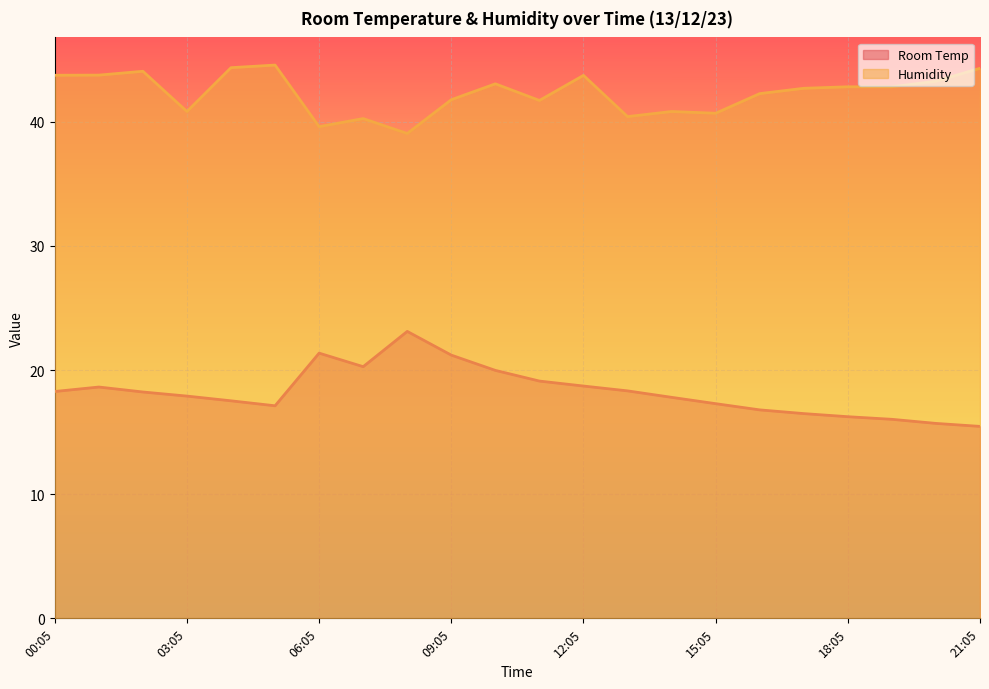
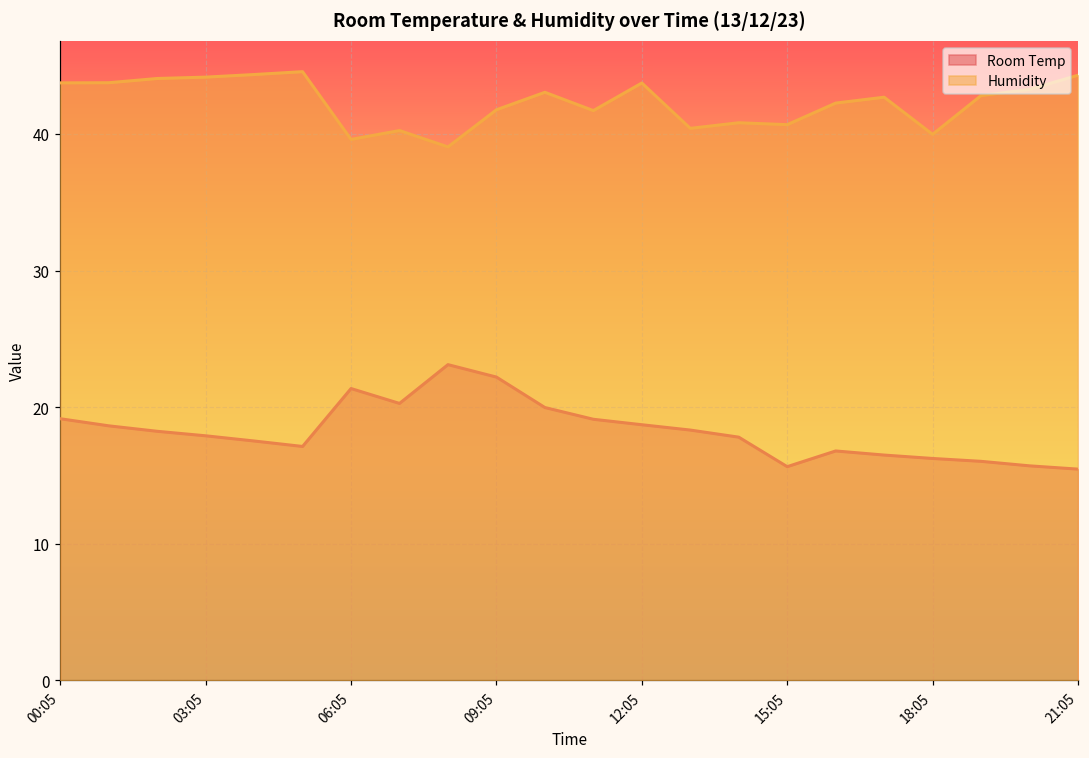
  {
    "Room Temp": {
-     "00:05": 18.3,
+     "00:05": 19.2,
      "03:05": 17.9,
      "06:05": 21.4,
-     "09:05": 21.2,
+     "09:05": 22.2,
      "12:05": 18.7,
-     "15:05": 17.3,
+     "15:05": 15.6,
      "18:05": 16.2,
      "21:05": 15.5
    },
    "Humidity": {
      "00:05": 43.7,
-     "03:05": 40.8,
+     "03:05": 44.2,
      "06:05": 39.6,
      "09:05": 41.8,
      "12:05": 43.7,
      "15:05": 40.7,
-     "18:05": 42.8,
+     "18:05": 40.0,
      "21:05": 44.3
    }
  }
